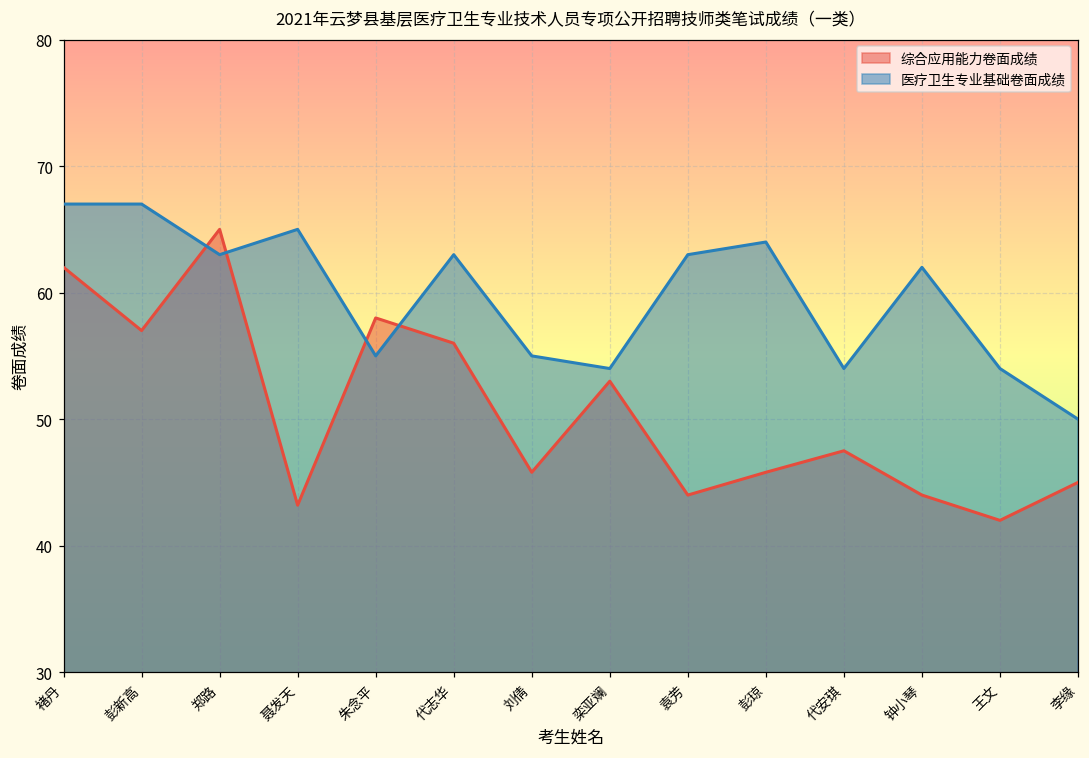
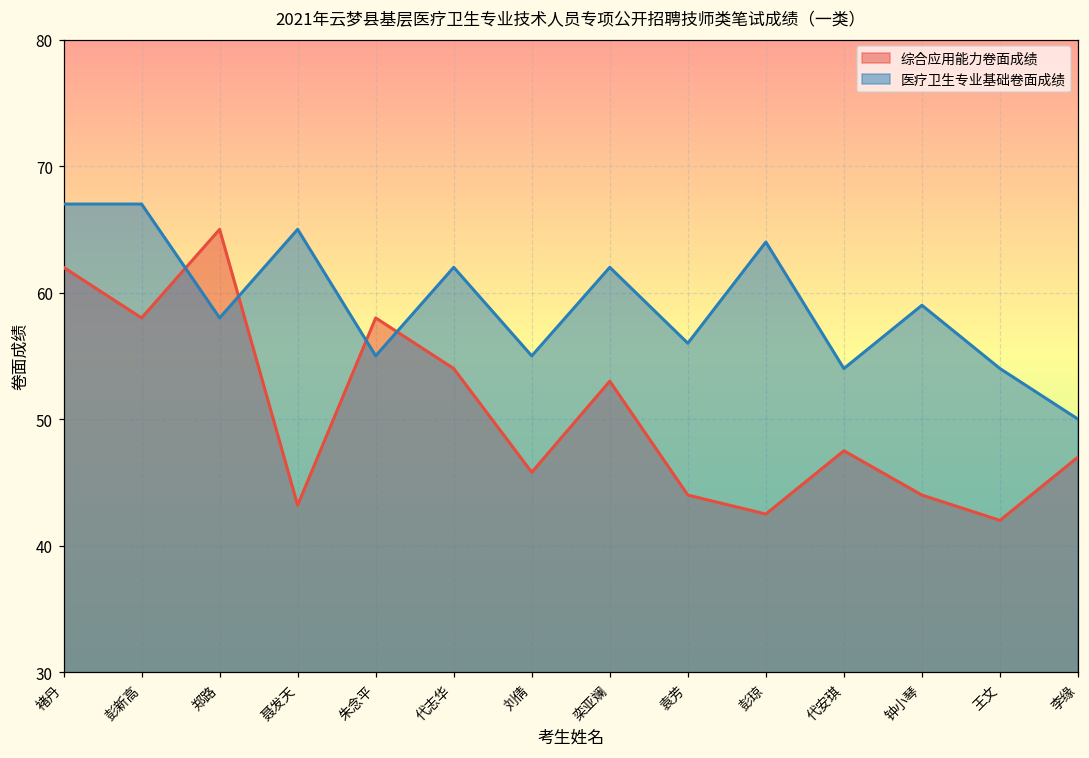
  {
    "综合应用能力卷面成绩": {
      "褚丹": 62.0,
-     "彭新高": 57,
+     "彭新高": 58,
      "郑路": 65.0,
      "聂发天": 43.2,
      "朱念平": 58.0,
-     "代志华": 56,
+     "代志华": 54,
      "刘倩": 45.8,
      "栾亚斓": 53.0,
      "袁芳": 44.0,
-     "彭琼": 45.8,
+     "彭琼": 42.5,
      "代安琪": 47.5,
      "钟小琴": 44.0,
      "王文": 42.0,
-     "李缘": 45
+     "李缘": 47
    },
    "医疗卫生专业基础卷面成绩": {
      "褚丹": 67,
      "彭新高": 67,
-     "郑路": 63,
+     "郑路": 58,
      "聂发天": 65,
      "朱念平": 55,
-     "代志华": 63,
+     "代志华": 62,
      "刘倩": 55,
-     "栾亚斓": 54,
-     "袁芳": 63,
+     "栾亚斓": 62,
+     "袁芳": 56,
      "彭琼": 64,
      "代安琪": 54,
-     "钟小琴": 62,
+     "钟小琴": 59,
      "王文": 54,
      "李缘": 50
    }
  }
